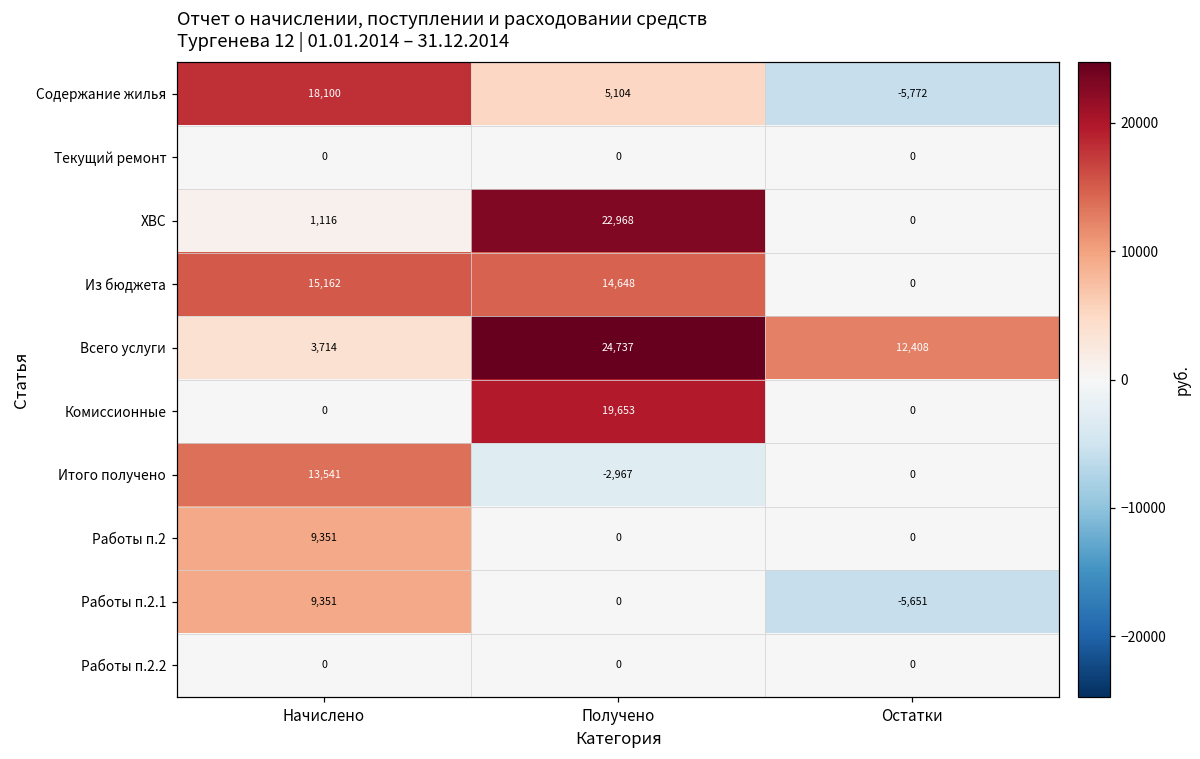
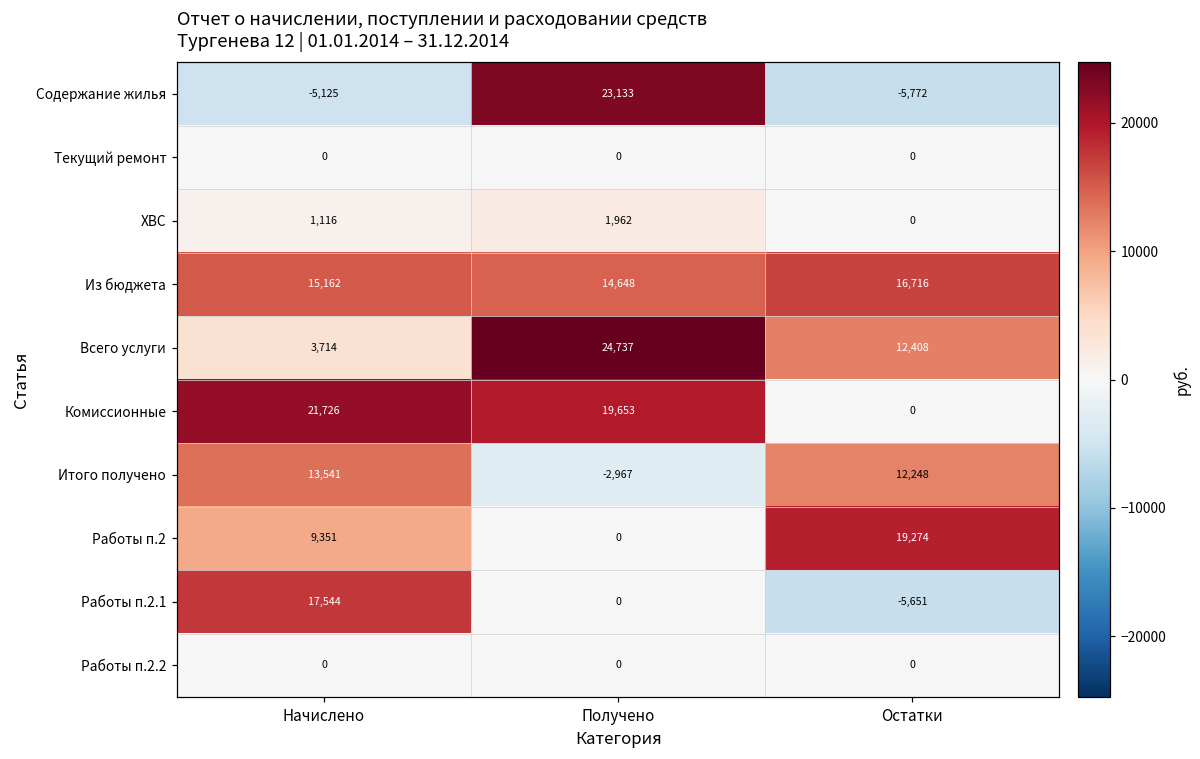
  {
    "Содержание жилья": {
-     "Начислено": "18,100",
-     "Получено": "5,104",
+     "Начислено": "-5,125",
+     "Получено": "23,133",
      "Остатки": "-5,772"
    },
    "Текущий ремонт": {
      "Начислено": "0",
      "Получено": "0",
      "Остатки": "0"
    },
    "ХВС": {
      "Начислено": "1,116",
-     "Получено": "22,968",
+     "Получено": "1,962",
      "Остатки": "0"
    },
    "Из бюджета": {
      "Начислено": "15,162",
      "Получено": "14,648",
-     "Остатки": "0"
+     "Остатки": "16,716"
    },
    "Всего услуги": {
      "Начислено": "3,714",
      "Получено": "24,737",
      "Остатки": "12,408"
    },
    "Комиссионные": {
-     "Начислено": "0",
+     "Начислено": "21,726",
      "Получено": "19,653",
      "Остатки": "0"
    },
    "Итого получено": {
      "Начислено": "13,541",
      "Получено": "-2,967",
-     "Остатки": "0"
+     "Остатки": "12,248"
    },
    "Работы п.2": {
      "Начислено": "9,351",
      "Получено": "0",
-     "Остатки": "0"
+     "Остатки": "19,274"
    },
    "Работы п.2.1": {
-     "Начислено": "9,351",
+     "Начислено": "17,544",
      "Получено": "0",
      "Остатки": "-5,651"
    },
    "Работы п.2.2": {
      "Начислено": "0",
      "Получено": "0",
      "Остатки": "0"
    }
  }
